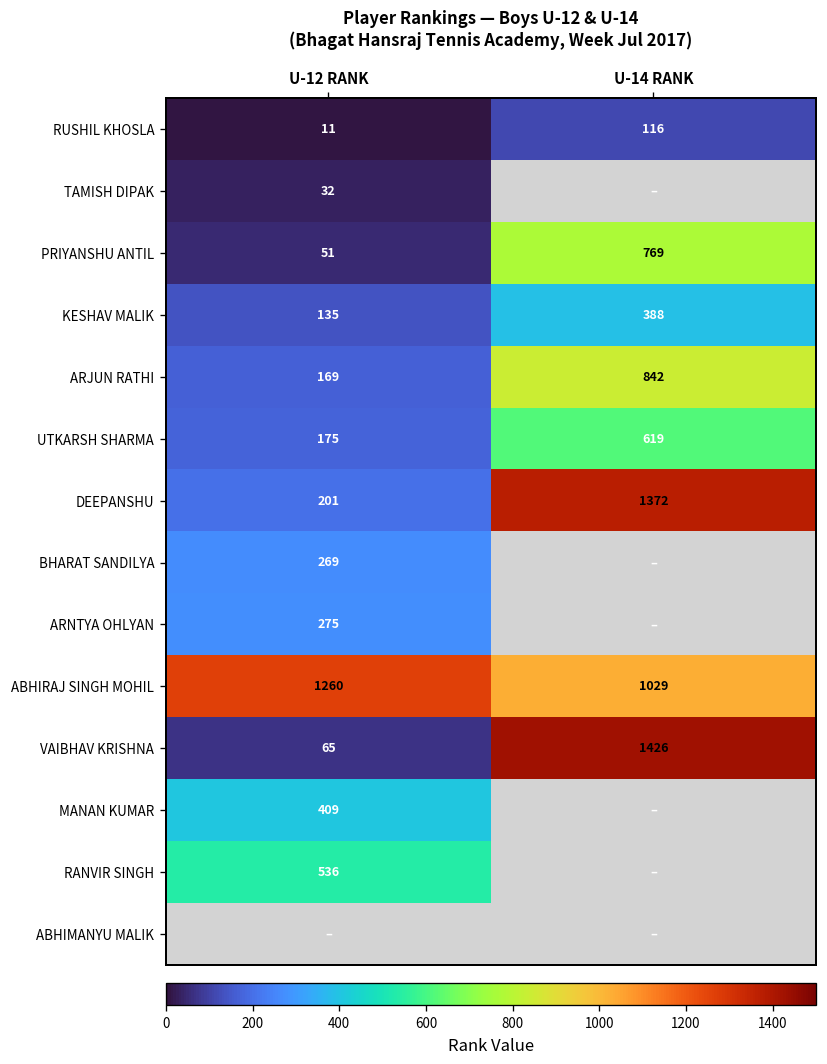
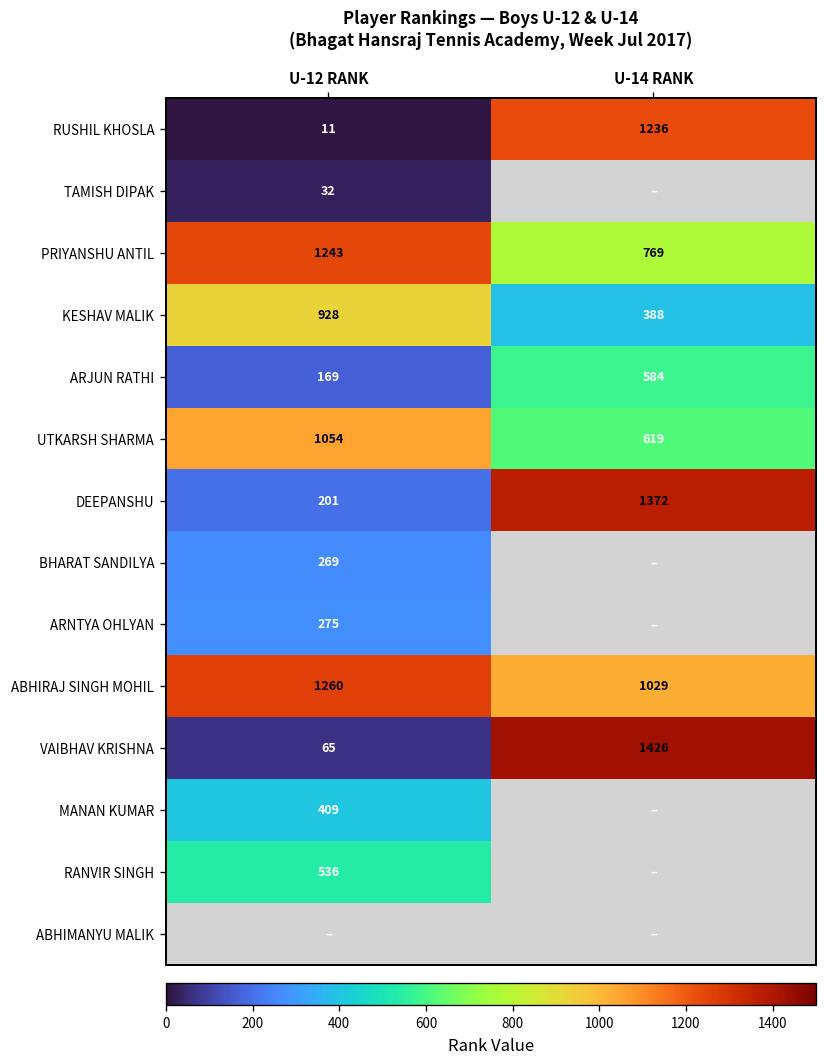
  {
    "RUSHIL KHOSLA": {
      "U-12 RANK": 11,
-     "U-14 RANK": 116
+     "U-14 RANK": 1236
    },
    "TAMISH DIPAK": {
      "U-12 RANK": 32
    },
    "PRIYANSHU ANTIL": {
-     "U-12 RANK": 51,
+     "U-12 RANK": 1243,
      "U-14 RANK": 769
    },
    "KESHAV MALIK": {
-     "U-12 RANK": 135,
+     "U-12 RANK": 928,
      "U-14 RANK": 388
    },
    "ARJUN RATHI": {
      "U-12 RANK": 169,
-     "U-14 RANK": 842
+     "U-14 RANK": 584
    },
    "UTKARSH SHARMA": {
-     "U-12 RANK": 175,
+     "U-12 RANK": 1054,
      "U-14 RANK": 619
    },
    "DEEPANSHU": {
      "U-12 RANK": 201,
      "U-14 RANK": 1372
    },
    "BHARAT SANDILYA": {
      "U-12 RANK": 269
    },
    "ARNTYA OHLYAN": {
      "U-12 RANK": 275
    },
    "ABHIRAJ SINGH MOHIL": {
      "U-12 RANK": 1260,
      "U-14 RANK": 1029
    },
    "VAIBHAV KRISHNA": {
      "U-12 RANK": 65,
      "U-14 RANK": 1426
    },
    "MANAN KUMAR": {
      "U-12 RANK": 409
    },
    "RANVIR SINGH": {
      "U-12 RANK": 536
    }
  }
